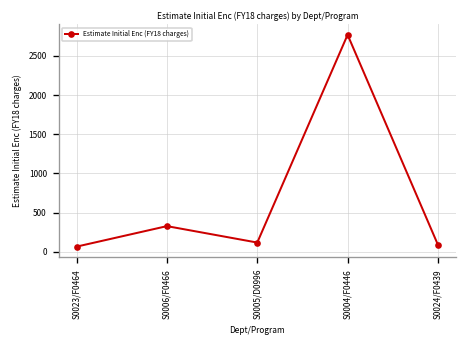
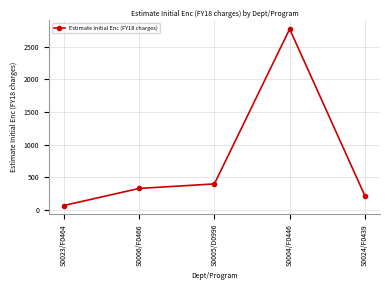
  {
    "S0023/F0464": 100,
    "S0006/F0466": 300,
-   "S0005/D0996": 100,
+   "S0005/D0996": 400,
    "S0004/F0446": 2800,
-   "S0024/F0439": 100
+   "S0024/F0439": 200
  }
